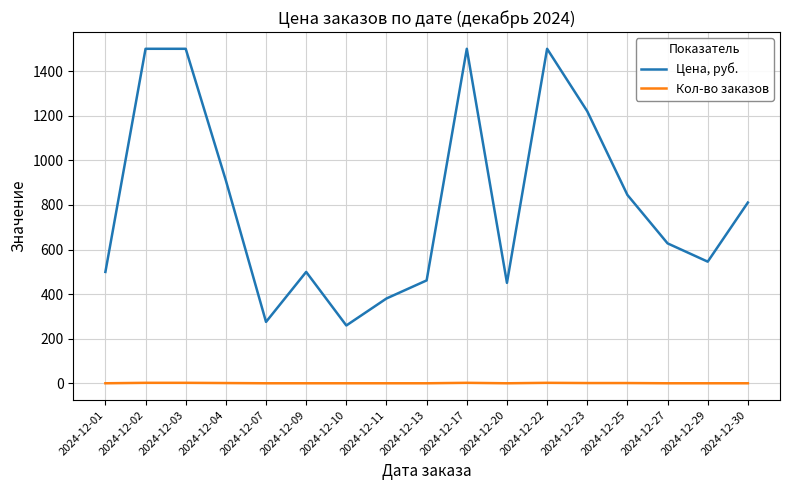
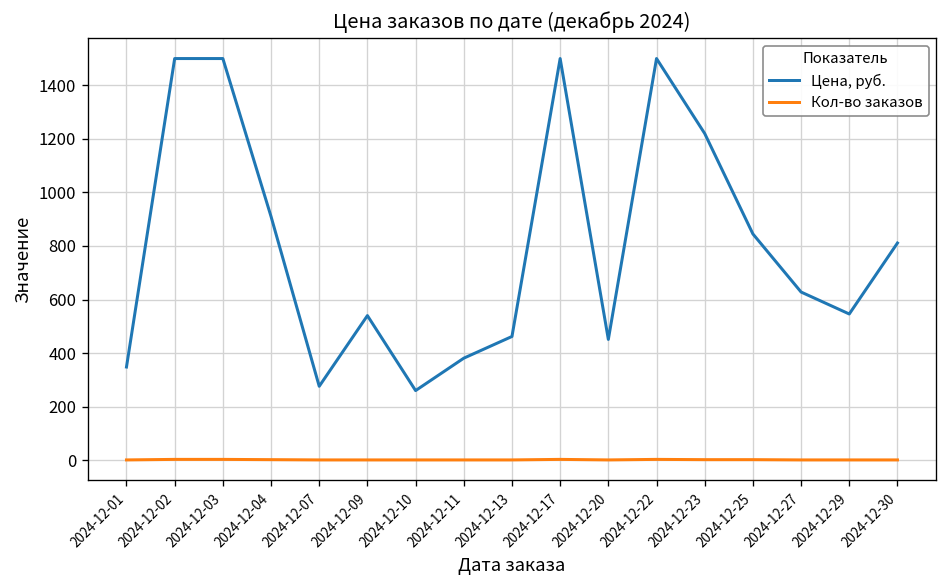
  {
    "Цена, руб.": {
-     "2024-12-01": 500,
+     "2024-12-01": 350,
      "2024-12-02": 1500,
      "2024-12-03": 1500,
      "2024-12-04": 910,
      "2024-12-07": 280,
-     "2024-12-09": 500,
+     "2024-12-09": 540,
      "2024-12-10": 260,
      "2024-12-11": 380,
      "2024-12-13": 460,
      "2024-12-17": 1500,
      "2024-12-20": 450,
      "2024-12-22": 1500,
      "2024-12-23": 1220,
      "2024-12-25": 850,
      "2024-12-27": 630,
      "2024-12-29": 550,
      "2024-12-30": 810
    },
    "Кол-во заказов": {
      "2024-12-01": 0,
      "2024-12-02": 0,
      "2024-12-03": 0,
      "2024-12-04": 0,
      "2024-12-07": 0,
      "2024-12-09": 0,
      "2024-12-10": 0,
      "2024-12-11": 0,
      "2024-12-13": 0,
      "2024-12-17": 0,
      "2024-12-20": 0,
      "2024-12-22": 0,
      "2024-12-23": 0,
      "2024-12-25": 0,
      "2024-12-27": 0,
      "2024-12-29": 0,
      "2024-12-30": 0
    }
  }
